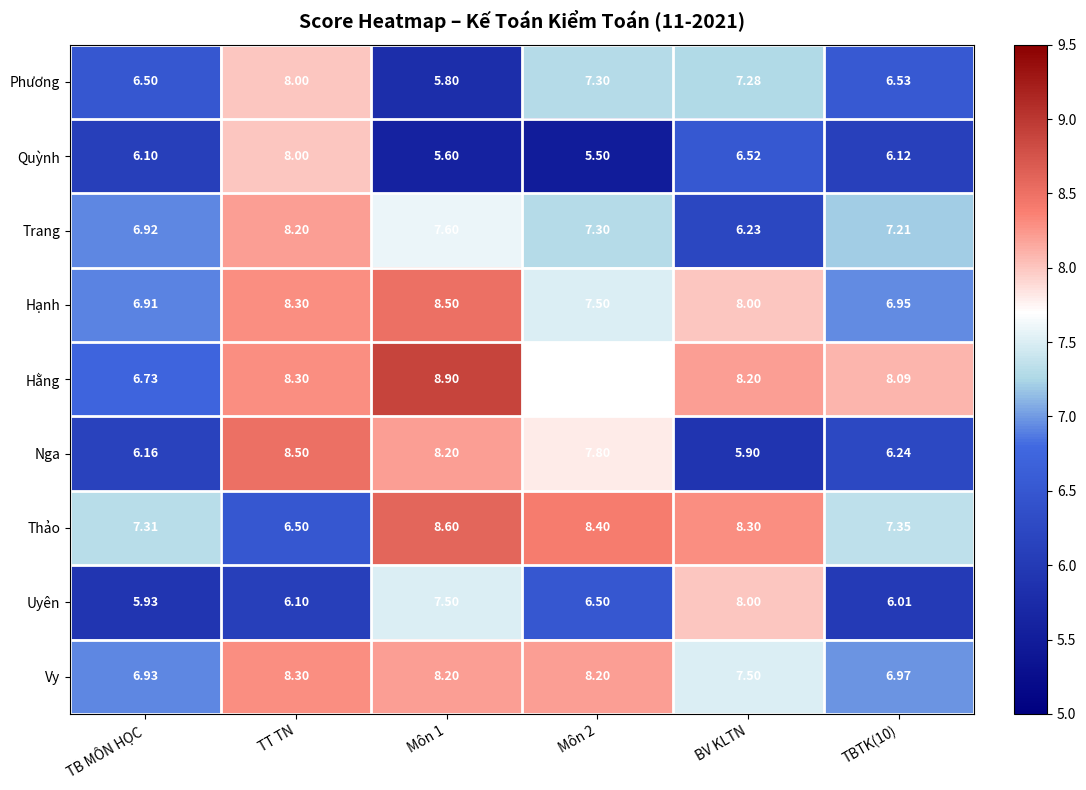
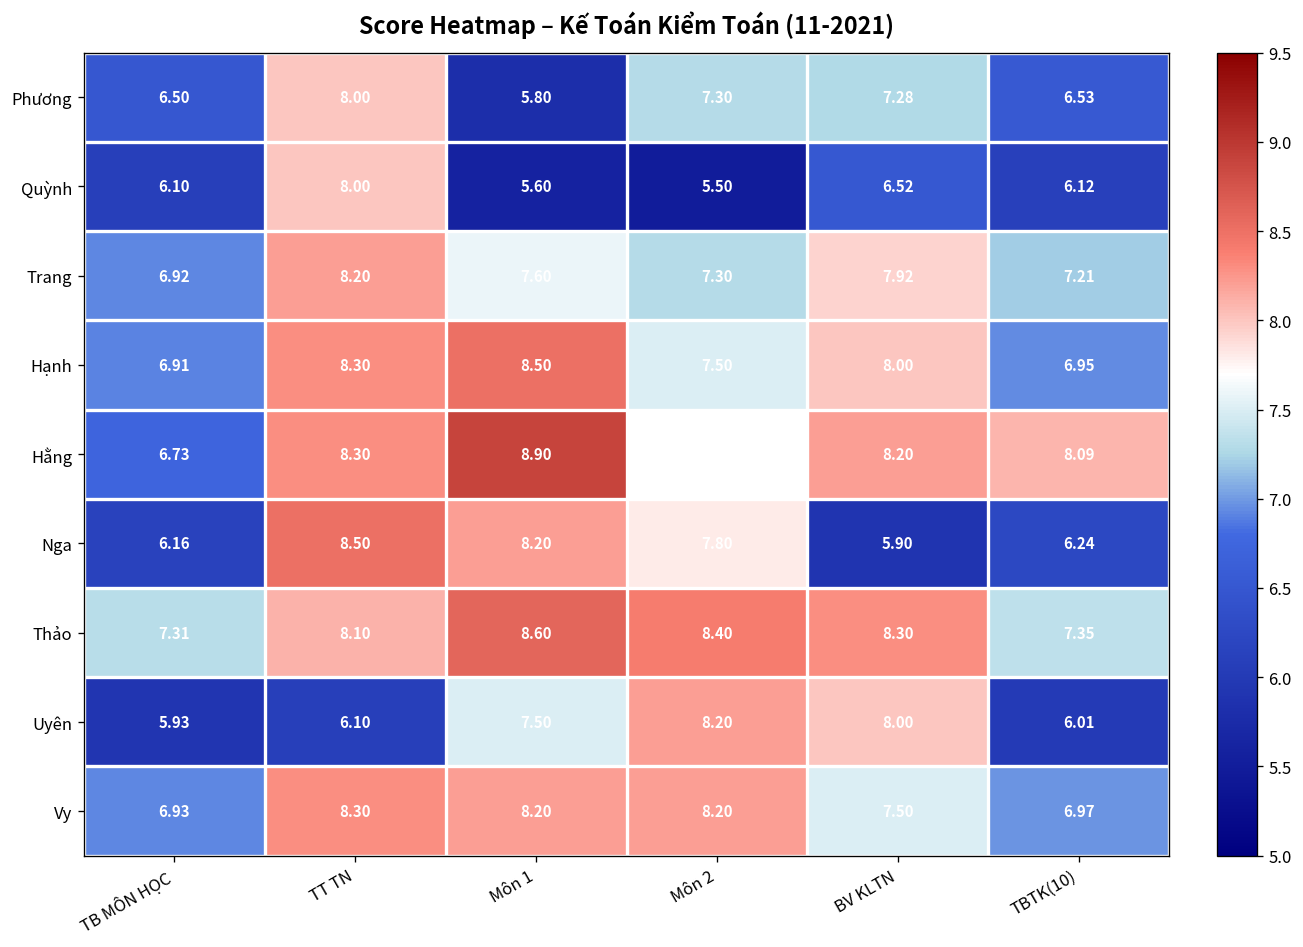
  {
    "Phương": {
      "TB MÔN HỌC": 6.50,
      "TT TN": 8.00,
      "Môn 1": 5.80,
      "Môn 2": 7.30,
      "BV KLTN": 7.28,
      "TBTK(10)": 6.53
    },
    "Quỳnh": {
      "TB MÔN HỌC": 6.10,
      "TT TN": 8.00,
      "Môn 1": 5.60,
      "Môn 2": 5.50,
      "BV KLTN": 6.52,
      "TBTK(10)": 6.12
    },
    "Trang": {
      "TB MÔN HỌC": 6.92,
      "TT TN": 8.20,
      "Môn 2": 7.30,
-     "BV KLTN": 6.23,
+     "BV KLTN": 7.92,
      "TBTK(10)": 7.21
    },
    "Hạnh": {
      "TB MÔN HỌC": 6.91,
      "TT TN": 8.30,
      "Môn 1": 8.50,
      "BV KLTN": 8.00,
      "TBTK(10)": 6.95
    },
    "Hằng": {
      "TB MÔN HỌC": 6.73,
      "TT TN": 8.30,
      "Môn 1": 8.90,
      "BV KLTN": 8.20,
      "TBTK(10)": 8.09
    },
    "Nga": {
      "TB MÔN HỌC": 6.16,
      "TT TN": 8.50,
      "Môn 1": 8.20,
      "BV KLTN": 5.90,
      "TBTK(10)": 6.24
    },
    "Thảo": {
      "TB MÔN HỌC": 7.31,
-     "TT TN": 6.50,
+     "TT TN": 8.10,
      "Môn 1": 8.60,
      "Môn 2": 8.40,
      "BV KLTN": 8.30,
      "TBTK(10)": 7.35
    },
    "Uyên": {
      "TB MÔN HỌC": 5.93,
      "TT TN": 6.10,
-     "Môn 2": 6.50,
+     "Môn 2": 8.20,
      "BV KLTN": 8.00,
      "TBTK(10)": 6.01
    },
    "Vy": {
      "TB MÔN HỌC": 6.93,
      "TT TN": 8.30,
      "Môn 1": 8.20,
      "Môn 2": 8.20,
      "TBTK(10)": 6.97
    }
  }
